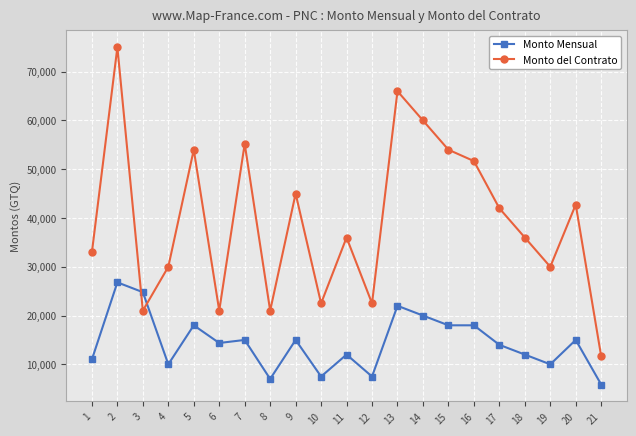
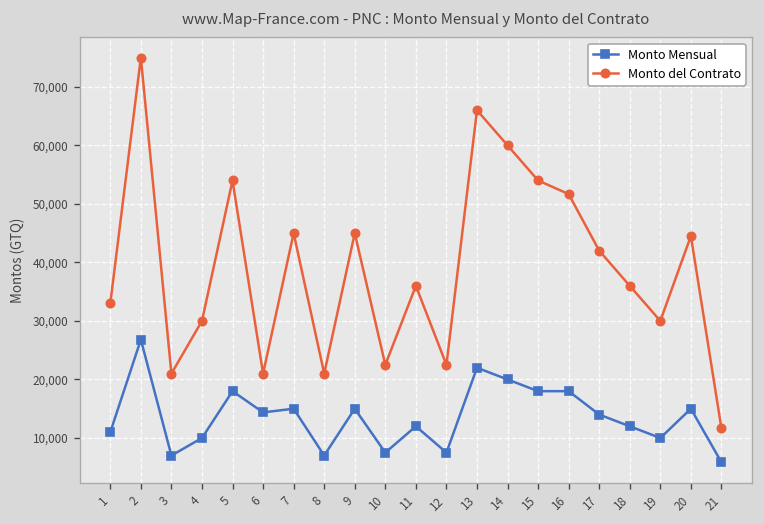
  {
    "Monto Mensual": {
      "1": "11,000",
      "2": "27,000",
-     "3": "25,000",
+     "3": "7,000",
      "4": "10,000",
      "5": "18,000",
      "6": "14,000",
      "7": "15,000",
      "8": "7,000",
      "9": "15,000",
      "10": "8,000",
      "11": "12,000",
      "12": "8,000",
      "13": "22,000",
      "14": "20,000",
      "15": "18,000",
      "16": "18,000",
      "17": "14,000",
      "18": "12,000",
      "19": "10,000",
      "20": "15,000",
      "21": "6,000"
    },
    "Monto del Contrato": {
      "1": "33,000",
      "2": "75,000",
      "3": "21,000",
      "4": "30,000",
      "5": "54,000",
      "6": "21,000",
-     "7": "55,000",
+     "7": "45,000",
      "8": "21,000",
      "9": "45,000",
      "10": "23,000",
      "11": "36,000",
      "12": "23,000",
      "13": "66,000",
      "14": "60,000",
      "15": "54,000",
      "16": "52,000",
      "17": "42,000",
      "18": "36,000",
      "19": "30,000",
-     "20": "43,000",
+     "20": "45,000",
      "21": "12,000"
    }
  }
